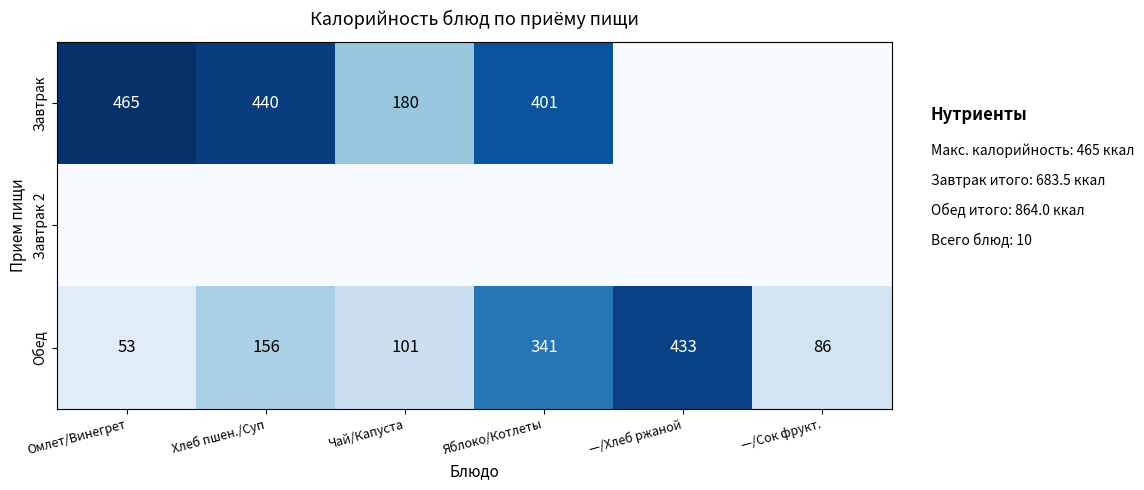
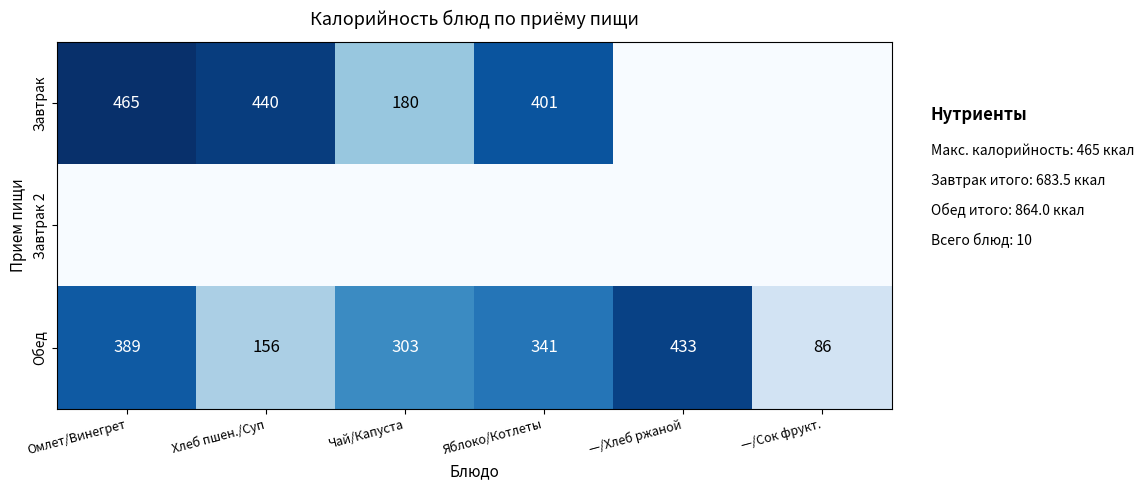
  {
    "Завтрак": {
      "Омлет/Винегрет": 465,
      "Хлеб пшен./Суп": 440,
      "Чай/Капуста": 180,
      "Яблоко/Котлеты": 401
    },
    "Обед": {
-     "Омлет/Винегрет": 53,
+     "Омлет/Винегрет": 389,
      "Хлеб пшен./Суп": 156,
-     "Чай/Капуста": 101,
+     "Чай/Капуста": 303,
      "Яблоко/Котлеты": 341,
      "—/Хлеб ржаной": 433,
      "—/Сок фрукт.": 86
    }
  }
